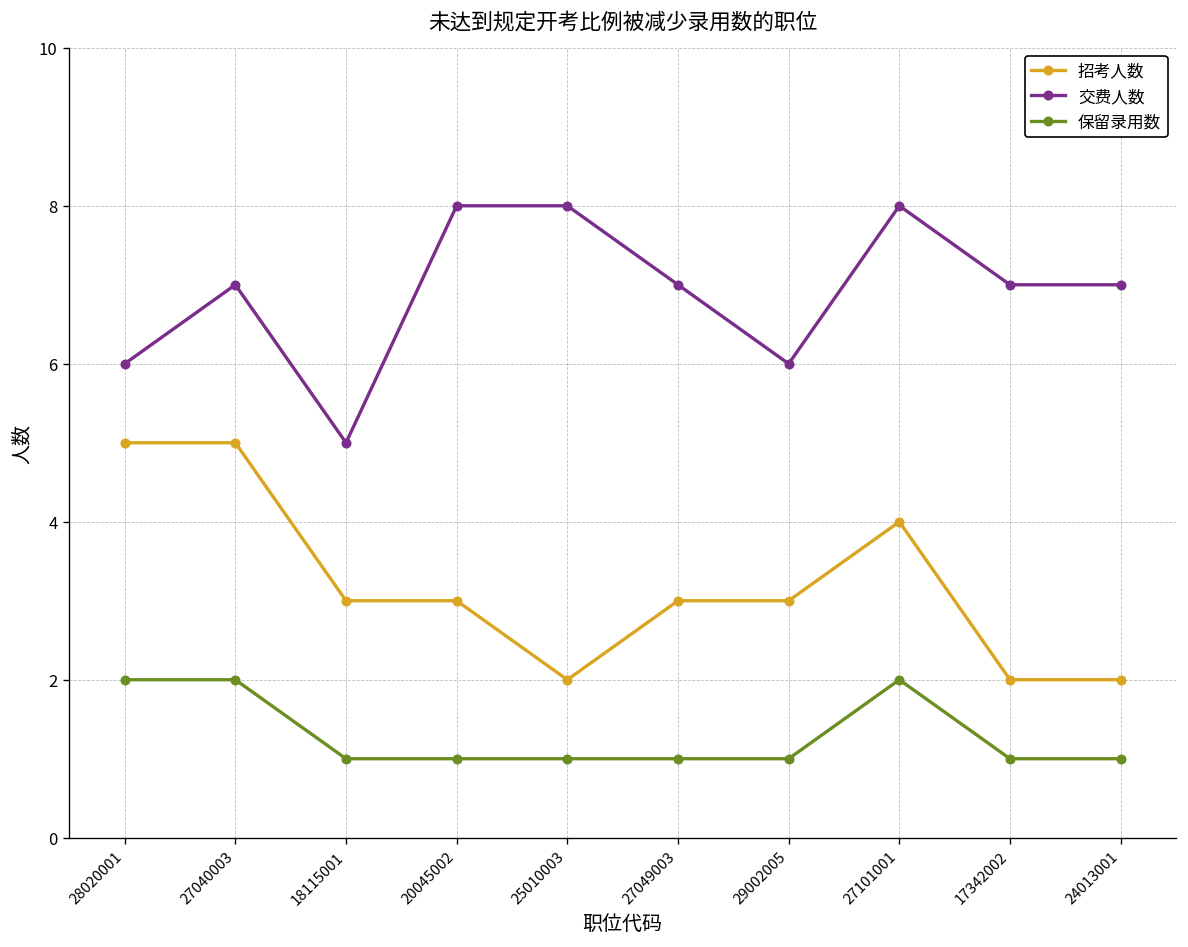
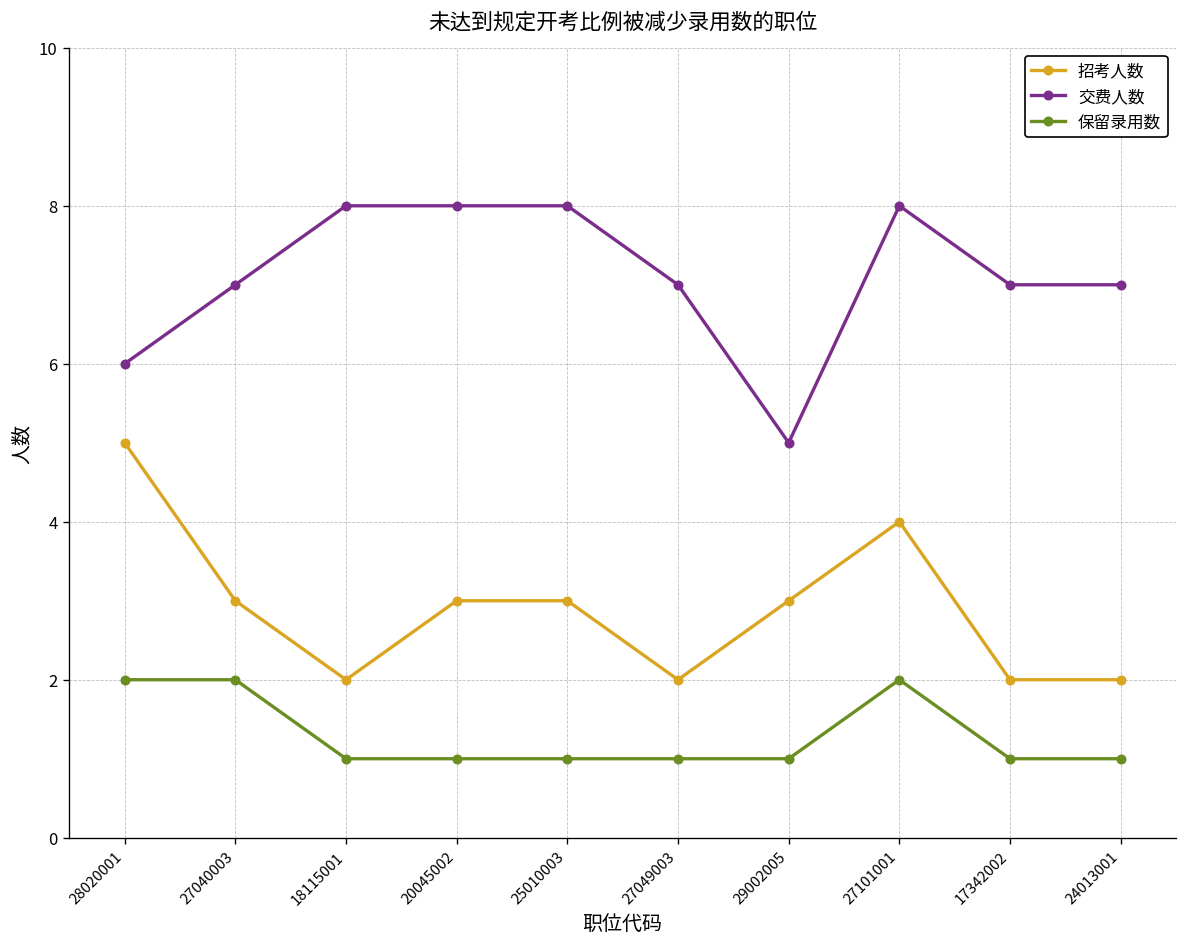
  {
    "招考人数": {
      "28020001": 5,
-     "27040003": 5,
-     "18115001": 3,
+     "27040003": 3,
+     "18115001": 2,
      "20045002": 3,
-     "25010003": 2,
-     "27049003": 3,
+     "25010003": 3,
+     "27049003": 2,
      "29002005": 3,
      "27101001": 4,
      "17342002": 2,
      "24013001": 2
    },
    "交费人数": {
      "28020001": 6,
      "27040003": 7,
-     "18115001": 5,
+     "18115001": 8,
      "20045002": 8,
      "25010003": 8,
      "27049003": 7,
-     "29002005": 6,
+     "29002005": 5,
      "27101001": 8,
      "17342002": 7,
      "24013001": 7
    },
    "保留录用数": {
      "28020001": 2,
      "27040003": 2,
      "18115001": 1,
      "20045002": 1,
      "25010003": 1,
      "27049003": 1,
      "29002005": 1,
      "27101001": 2,
      "17342002": 1,
      "24013001": 1
    }
  }
